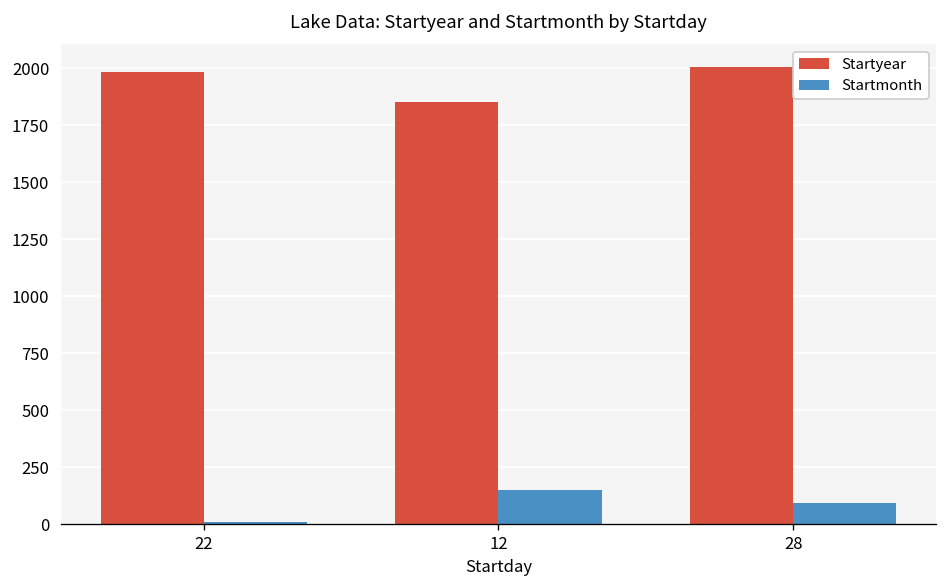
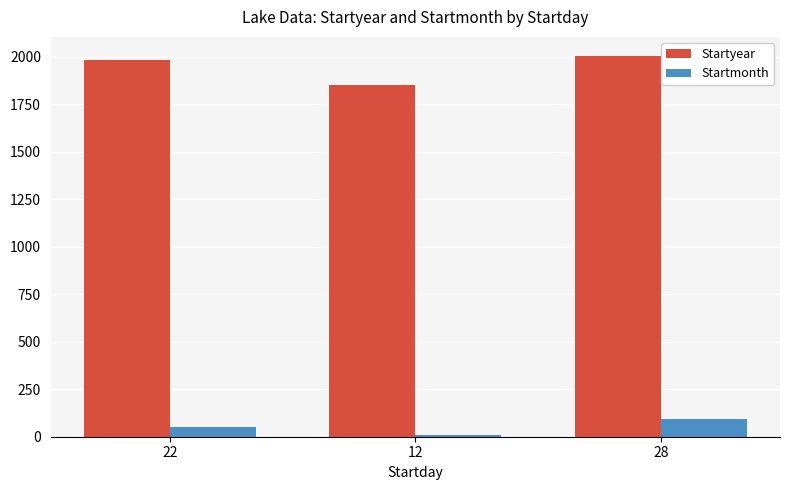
  {
    "Startyear": {
      "22": 1990,
      "12": 1850,
      "28": 2010
    },
    "Startmonth": {
-     "22": 10,
-     "12": 150,
+     "22": 50,
+     "12": 10,
      "28": 90
    }
  }
